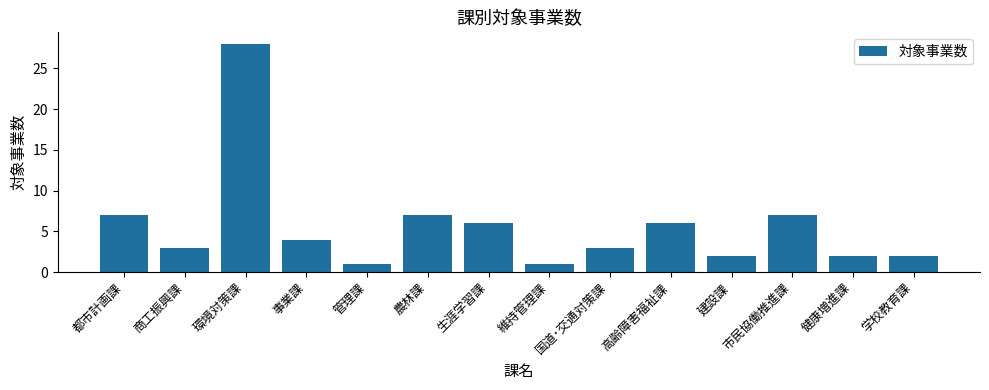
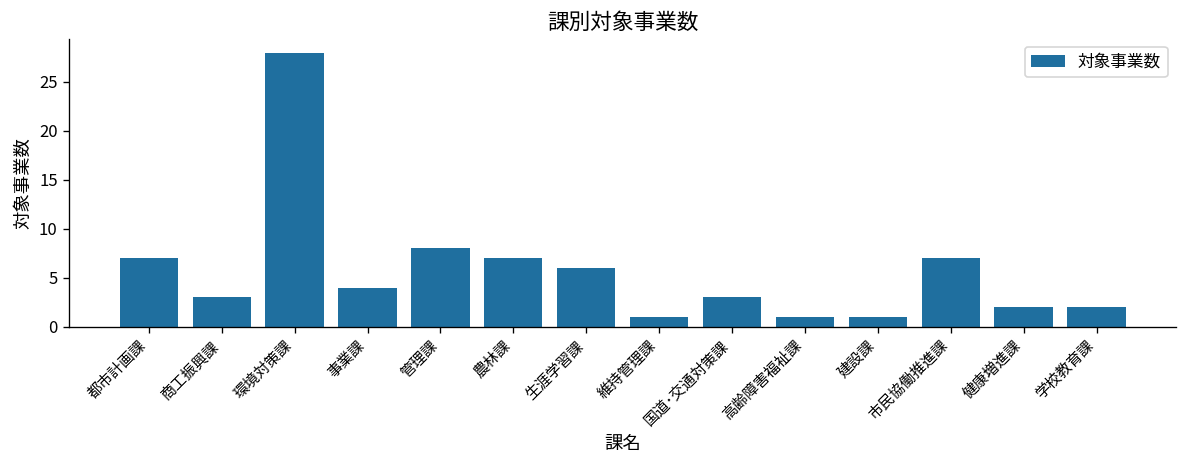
  {
    "都市計画課": 7,
    "商工振興課": 3,
    "環境対策課": 28,
    "事業課": 4,
-   "管理課": 1,
+   "管理課": 8,
    "農林課": 7,
    "生涯学習課": 6,
    "維持管理課": 1,
    "国道･交通対策課": 3,
-   "高齢障害福祉課": 6,
-   "建設課": 2,
+   "高齢障害福祉課": 1,
+   "建設課": 1,
    "市民協働推進課": 7,
    "健康増進課": 2,
    "学校教育課": 2
  }
